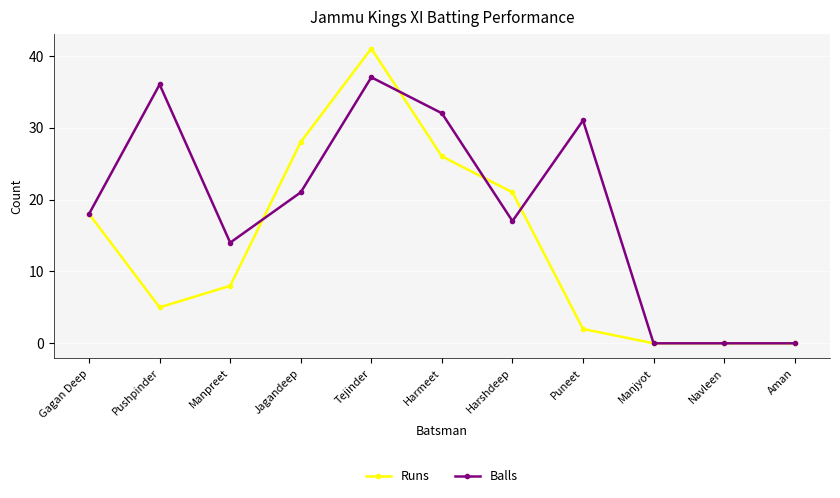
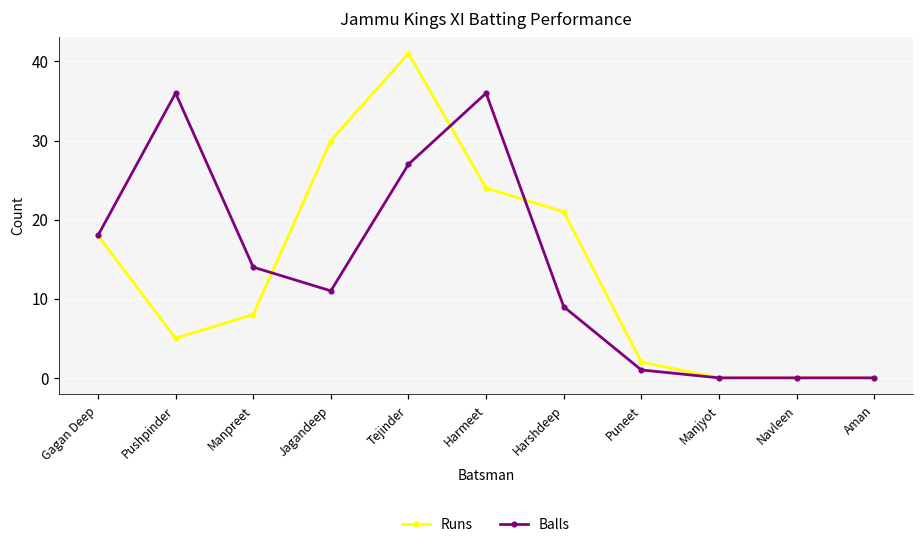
  {
    "Runs": {
      "Pushpinder": 5,
      "Manpreet": 8,
-     "Jagandeep": 28,
+     "Jagandeep": 30,
      "Tejinder": 41,
-     "Harmeet": 26,
+     "Harmeet": 24,
      "Harshdeep": 21,
      "Puneet": 2
    },
    "Balls": {
      "Pushpinder": 36,
      "Manpreet": 14,
-     "Jagandeep": 21,
-     "Tejinder": 37,
-     "Harmeet": 32,
-     "Harshdeep": 17,
-     "Puneet": 31
+     "Jagandeep": 11,
+     "Tejinder": 27,
+     "Harmeet": 36,
+     "Harshdeep": 9,
+     "Puneet": 1
    }
  }
